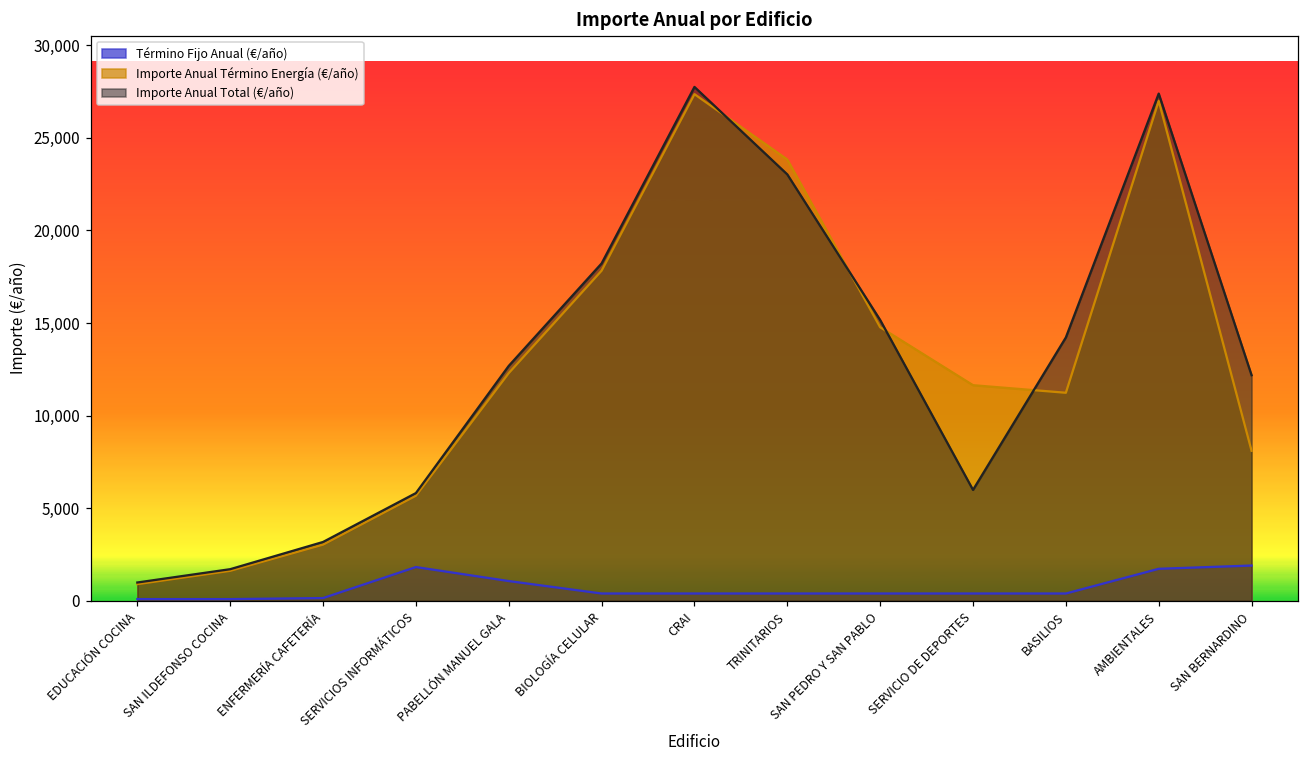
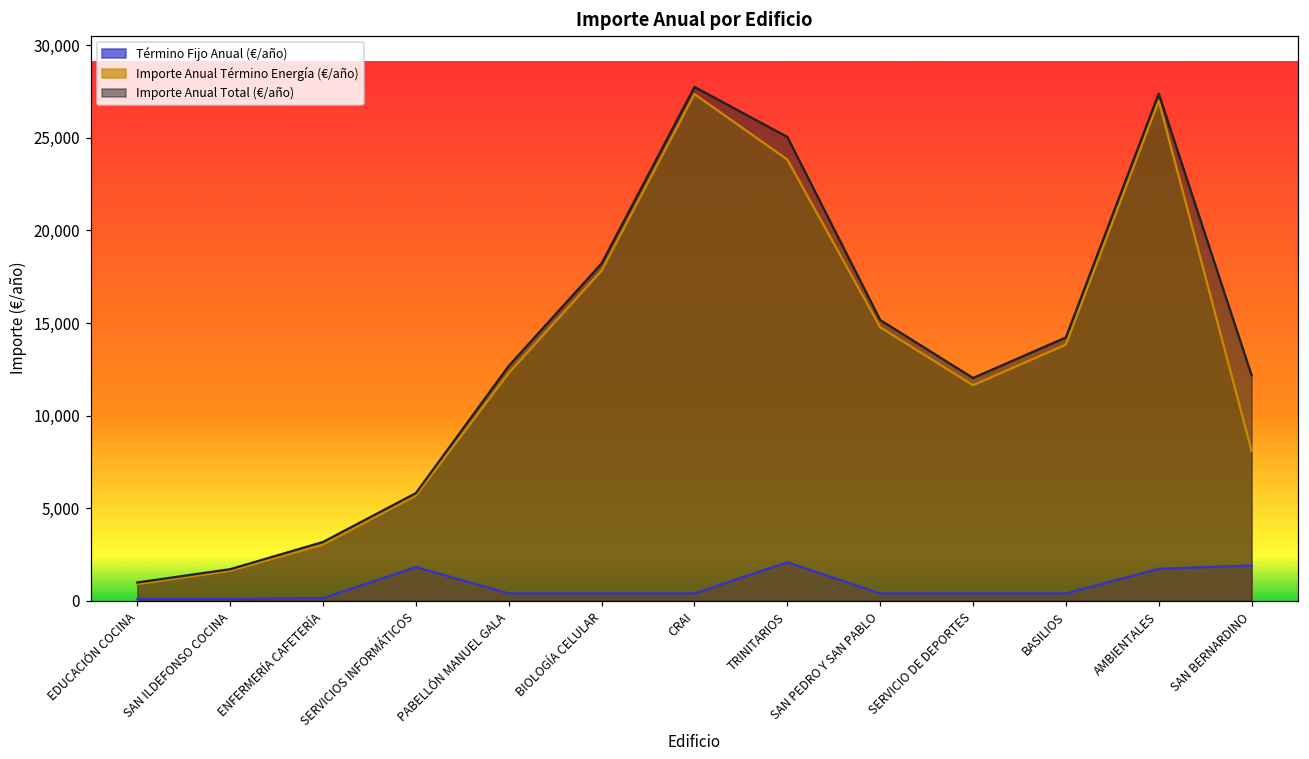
  {
    "Término Fijo Anual (€/año)": {
      "EDUCACIÓN COCINA": "100",
      "SAN ILDEFONSO COCINA": "100",
      "ENFERMERÍA CAFETERÍA": "100",
      "SERVICIOS INFORMÁTICOS": "1,800",
-     "PABELLÓN MANUEL GALA": "1,100",
+     "PABELLÓN MANUEL GALA": "400",
      "BIOLOGÍA CELULAR": "400",
      "CRAI": "400",
-     "TRINITARIOS": "400",
+     "TRINITARIOS": "2,100",
      "SAN PEDRO Y SAN PABLO": "400",
      "SERVICIO DE DEPORTES": "400",
      "BASILIOS": "400",
      "AMBIENTALES": "1,700",
      "SAN BERNARDINO": "1,900"
    },
    "Importe Anual Término Energía (€/año)": {
      "PABELLÓN MANUEL GALA": "12,300",
      "BIOLOGÍA CELULAR": "17,800",
      "CRAI": "27,400",
      "TRINITARIOS": "23,800",
      "SAN PEDRO Y SAN PABLO": "14,800",
      "SERVICIO DE DEPORTES": "11,600",
-     "BASILIOS": "11,200",
+     "BASILIOS": "13,800",
      "AMBIENTALES": "27,000",
      "SAN BERNARDINO": "8,100"
    },
    "Importe Anual Total (€/año)": {
      "PABELLÓN MANUEL GALA": "12,700",
      "BIOLOGÍA CELULAR": "18,200",
      "CRAI": "27,700",
-     "TRINITARIOS": "23,000",
+     "TRINITARIOS": "25,000",
      "SAN PEDRO Y SAN PABLO": "15,200",
-     "SERVICIO DE DEPORTES": "6,000",
+     "SERVICIO DE DEPORTES": "12,000",
      "BASILIOS": "14,200",
      "AMBIENTALES": "27,400",
      "SAN BERNARDINO": "12,200"
    }
  }
